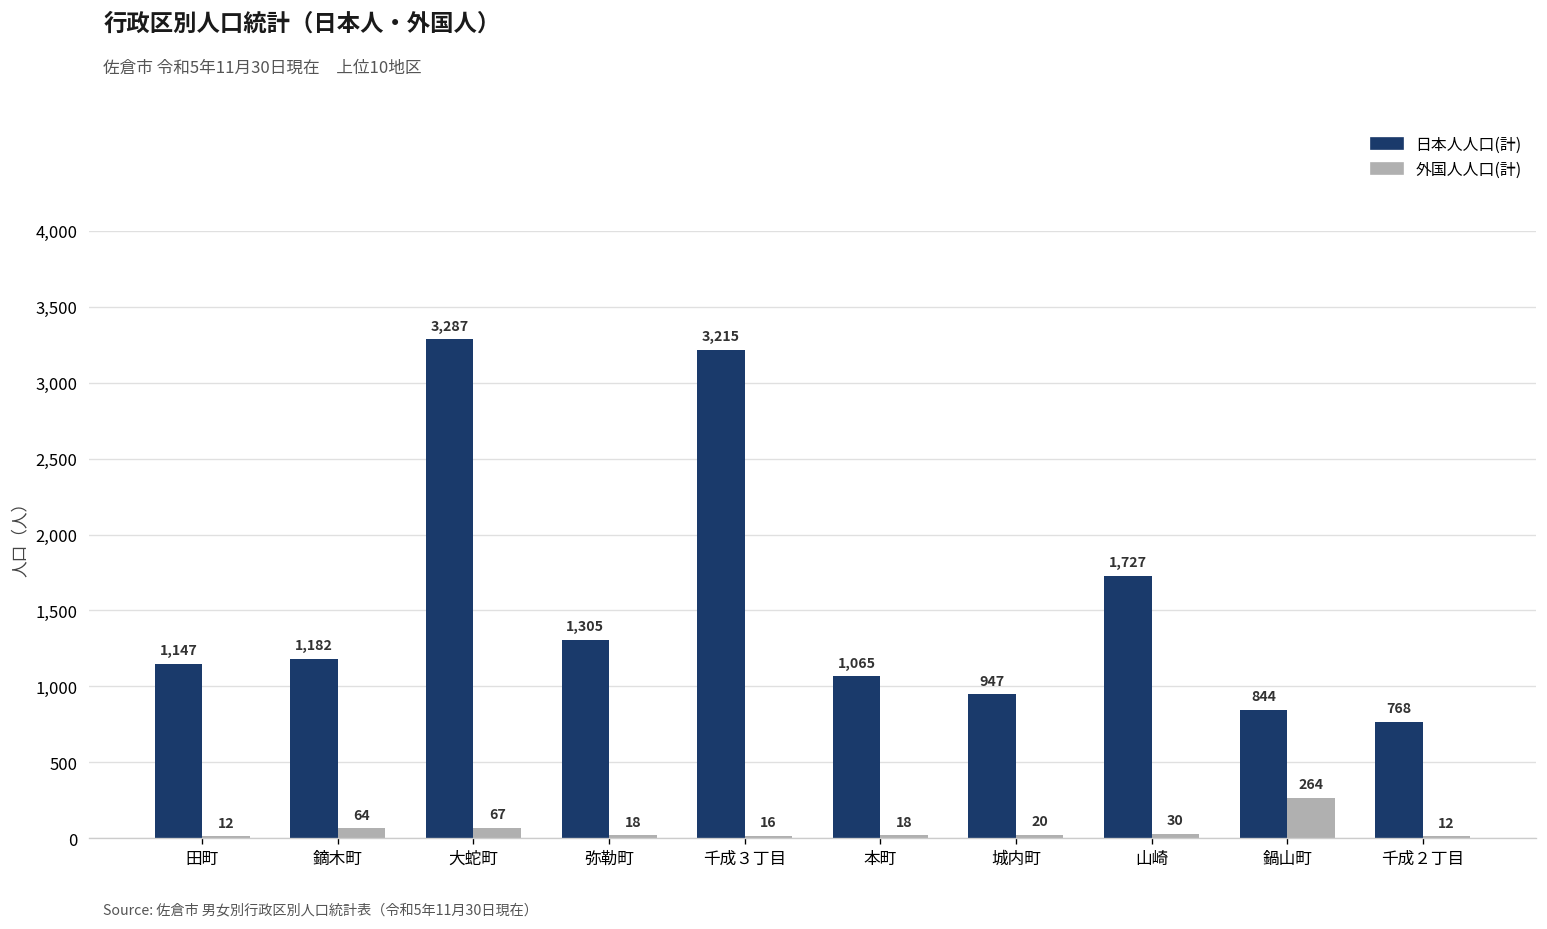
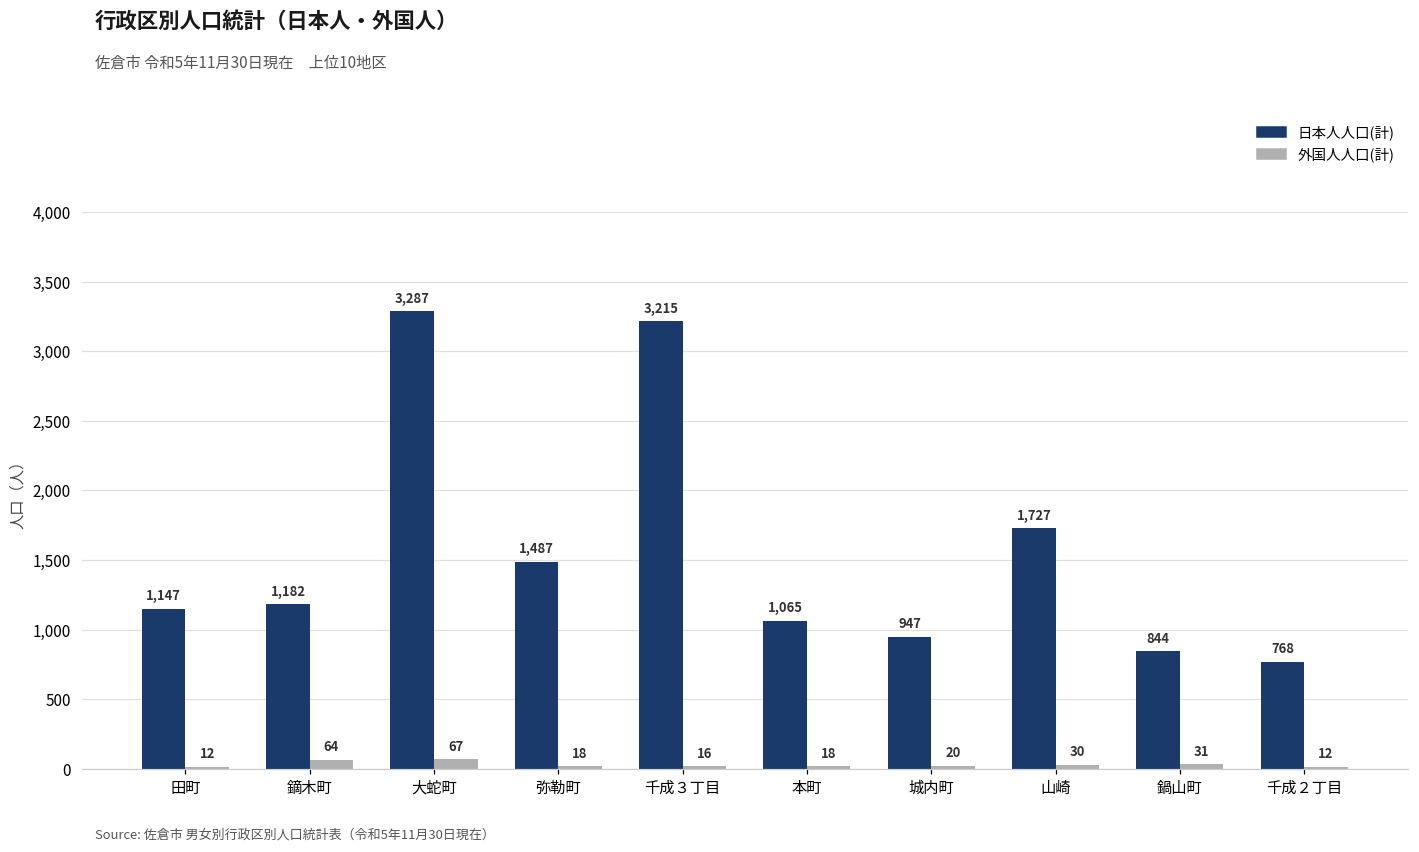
  {
    "日本人人口(計)": {
      "田町": "1,147",
      "鏑木町": "1,182",
      "大蛇町": "3,287",
-     "弥勒町": "1,305",
+     "弥勒町": "1,487",
      "千成３丁目": "3,215",
      "本町": "1,065",
      "城内町": "947",
      "山崎": "1,727",
      "鍋山町": "844",
      "千成２丁目": "768"
    },
    "外国人人口(計)": {
      "田町": "12",
      "鏑木町": "64",
      "大蛇町": "67",
      "弥勒町": "18",
      "千成３丁目": "16",
      "本町": "18",
      "城内町": "20",
      "山崎": "30",
-     "鍋山町": "264",
+     "鍋山町": "31",
      "千成２丁目": "12"
    }
  }
